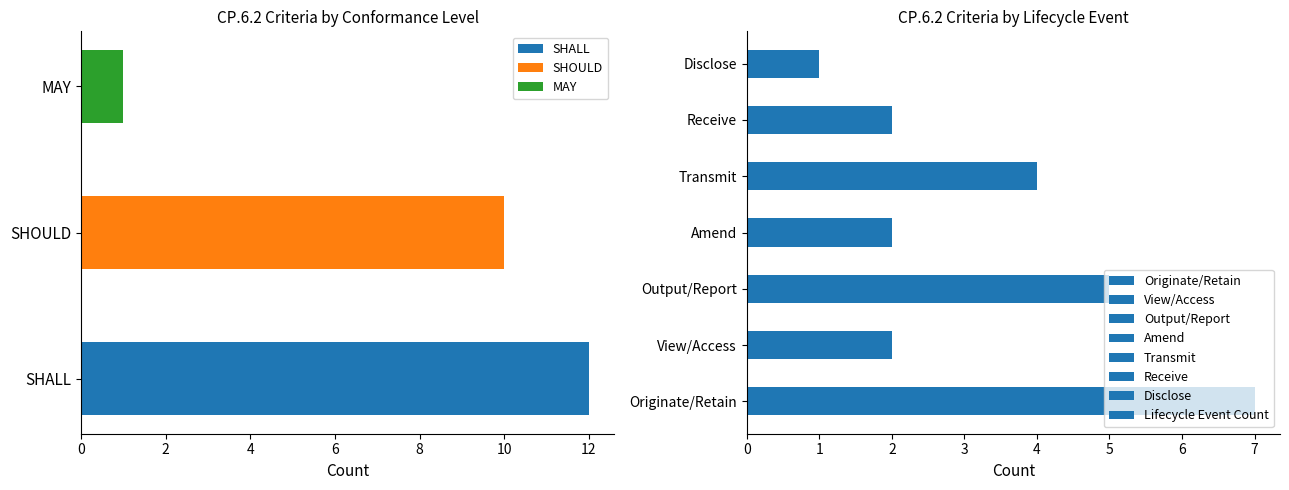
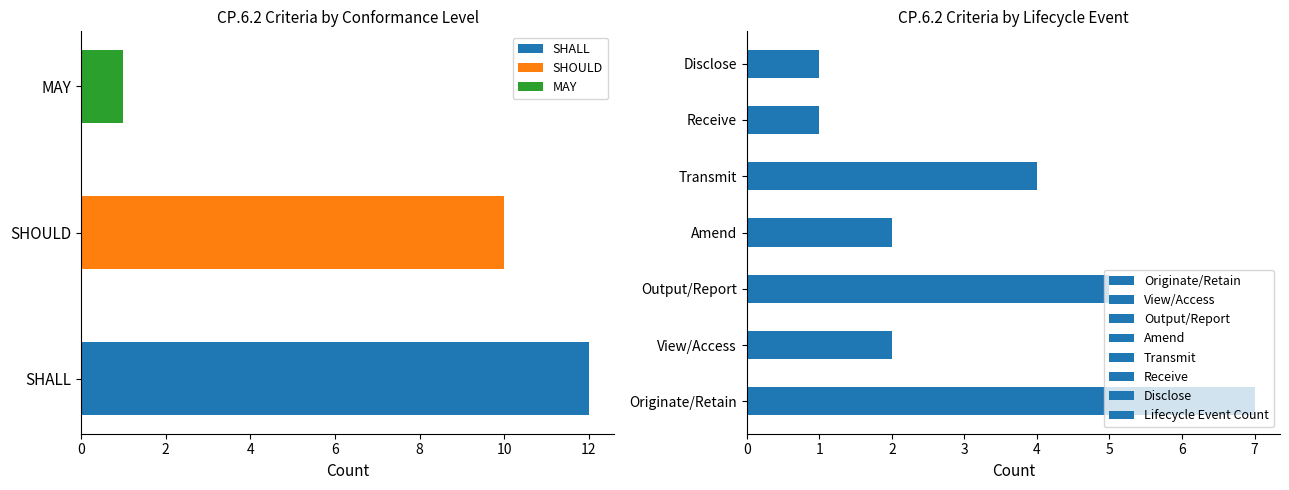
  {
    "CP.6.2 Criteria by Conformance Level": {
      "MAY": 1.0,
      "SHOULD": 10.0,
      "SHALL": 12.0
    },
    "CP.6.2 Criteria by Lifecycle Event": {
      "Disclose": 1,
-     "Receive": 2,
+     "Receive": 1,
      "Transmit": 4,
      "Amend": 2,
      "View/Access": 2
    }
  }
